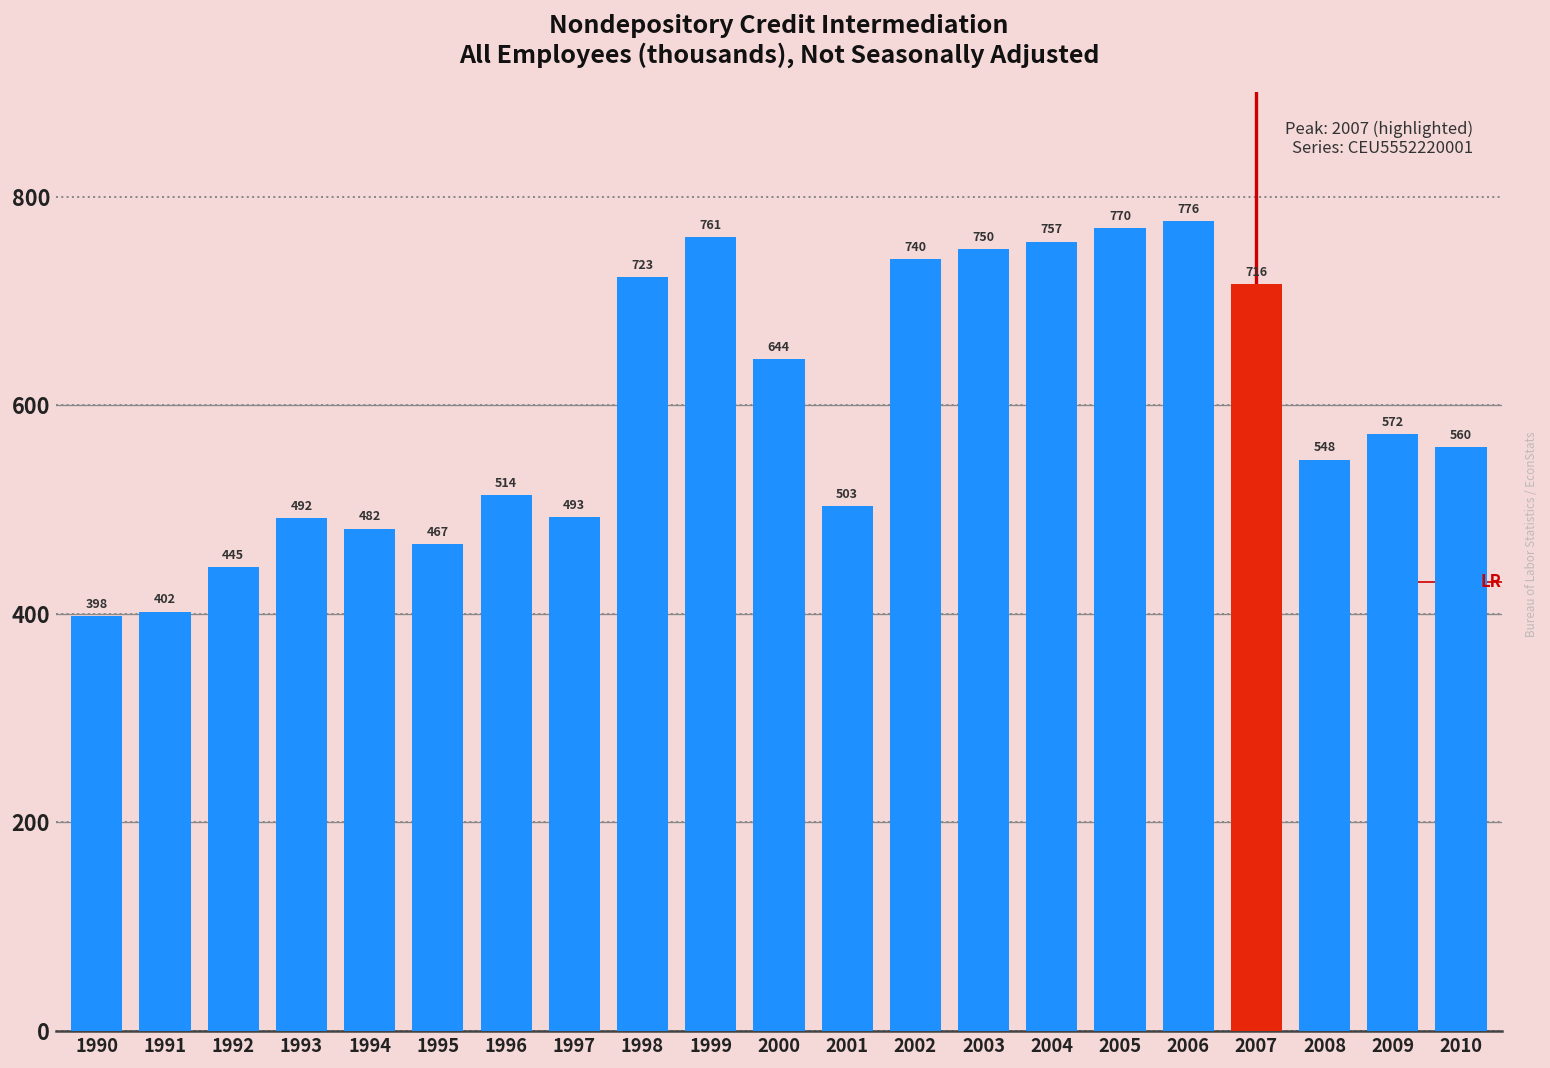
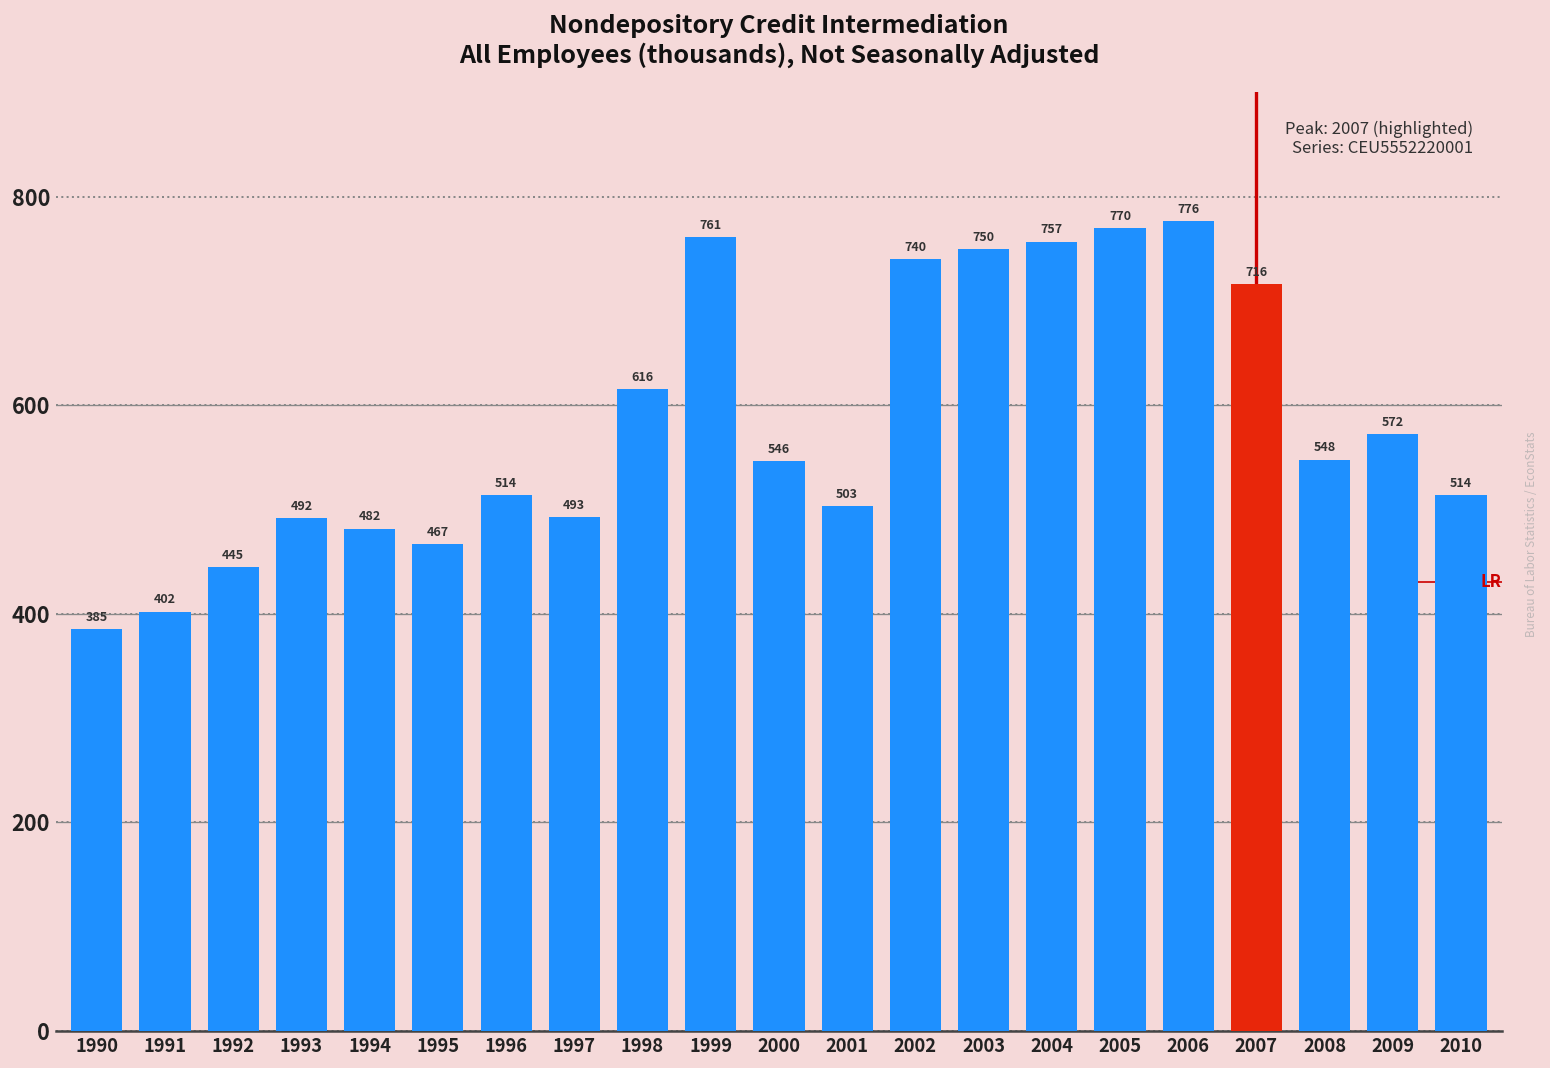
  {
-   "1990": 398,
+   "1990": 385,
    "1991": 402,
    "1992": 445,
    "1993": 492,
    "1994": 482,
    "1995": 467,
    "1996": 514,
    "1997": 493,
-   "1998": 723,
+   "1998": 616,
    "1999": 761,
-   "2000": 644,
+   "2000": 546,
    "2001": 503,
    "2002": 740,
    "2003": 750,
    "2004": 757,
    "2005": 770,
    "2006": 776,
    "2007": 716,
    "2008": 548,
    "2009": 572,
-   "2010": 560
+   "2010": 514
  }
